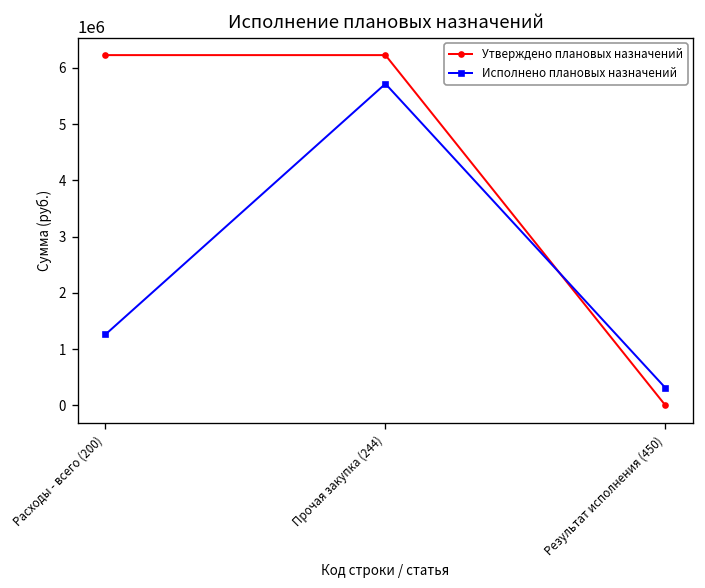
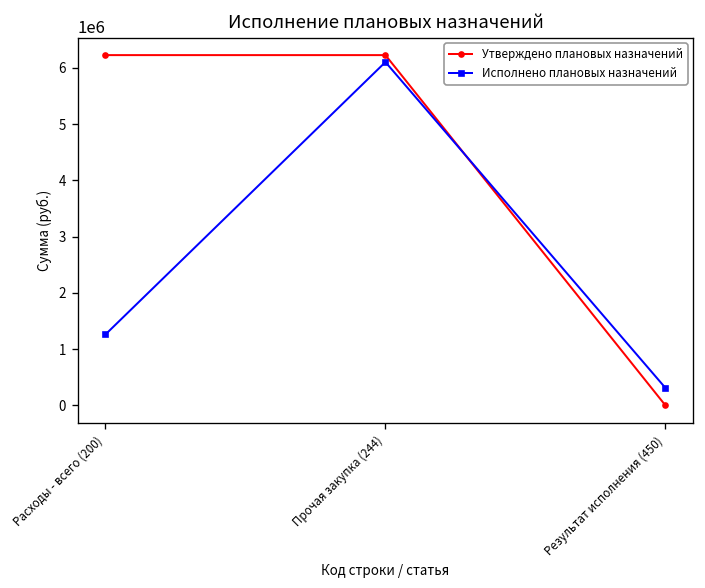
  {
    "Утверждено плановых назначений": {
      "Расходы - всего (200)": 6200000,
      "Прочая закупка (244)": 6200000,
      "Результат исполнения (450)": 0
    },
    "Исполнено плановых назначений": {
      "Расходы - всего (200)": 1300000,
-     "Прочая закупка (244)": 5700000,
+     "Прочая закупка (244)": 6100000,
      "Результат исполнения (450)": 300000
    }
  }
